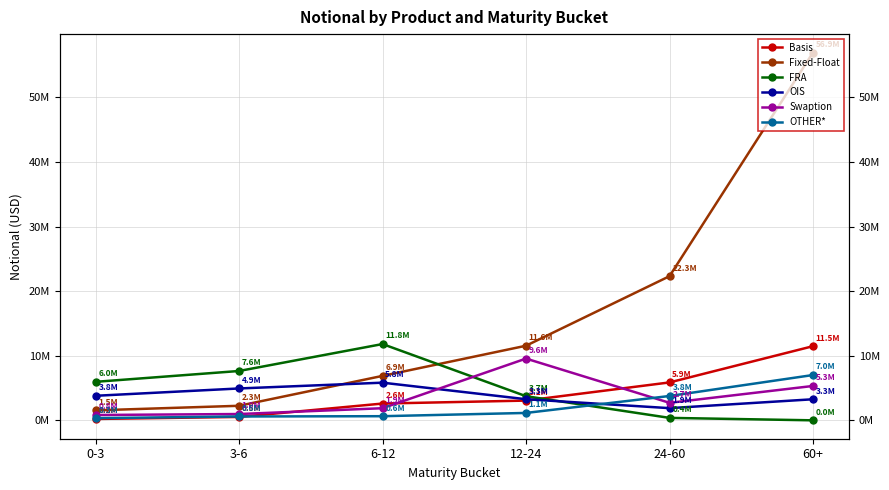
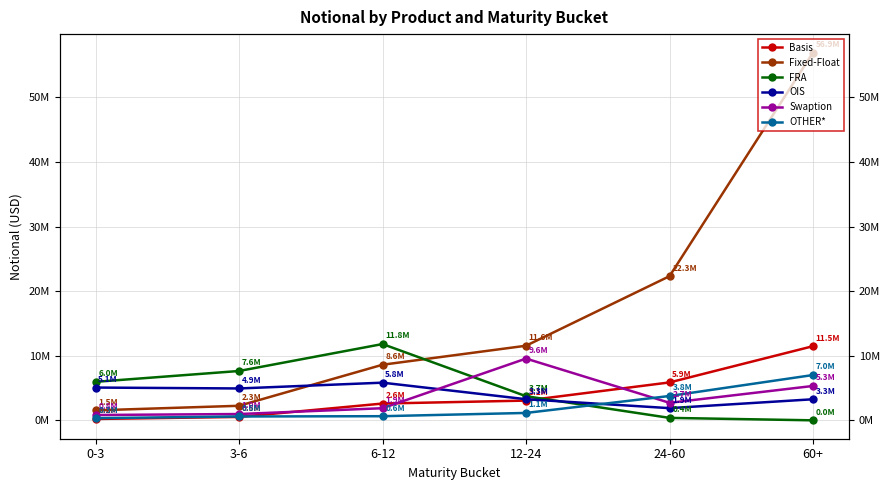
  {
    "Basis": {
      "24-60": "5.9M",
      "60+": "11.5M"
    },
    "Fixed-Float": {
      "3-6": "2.3M",
-     "6-12": "6.9M",
+     "6-12": "8.6M",
      "12-24": "11.6M",
      "24-60": "22.3M"
    },
    "FRA": {
      "3-6": "7.6M",
      "6-12": "11.8M",
      "24-60": "0.4M"
    },
    "OIS": {
-     "0-3": "3.8M",
+     "0-3": "5.1M",
      "3-6": "4.9M",
      "6-12": "5.8M",
      "60+": "3.3M"
    },
    "Swaption": {
      "12-24": "9.6M",
      "60+": "5.3M"
    },
    "OTHER*": {
      "6-12": "0.6M",
      "12-24": "1.1M",
      "60+": "7.0M"
    }
  }
